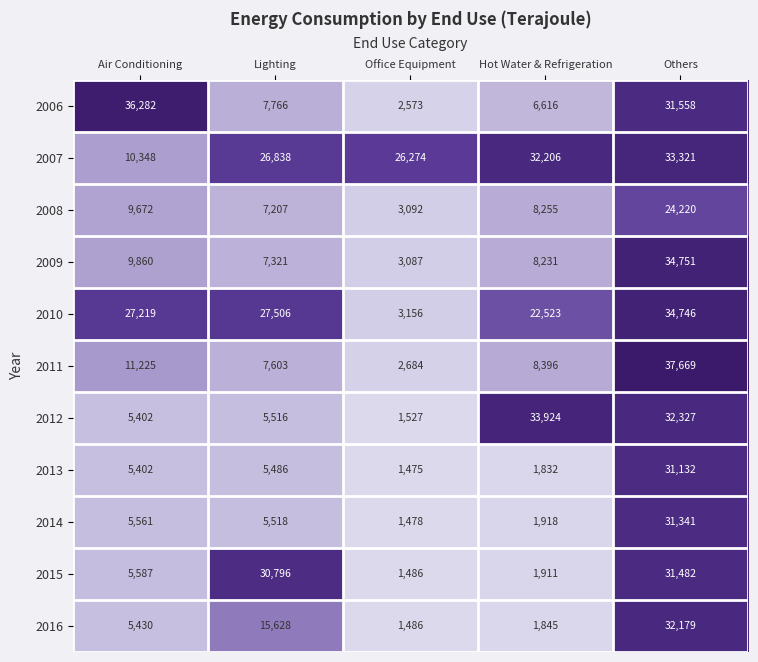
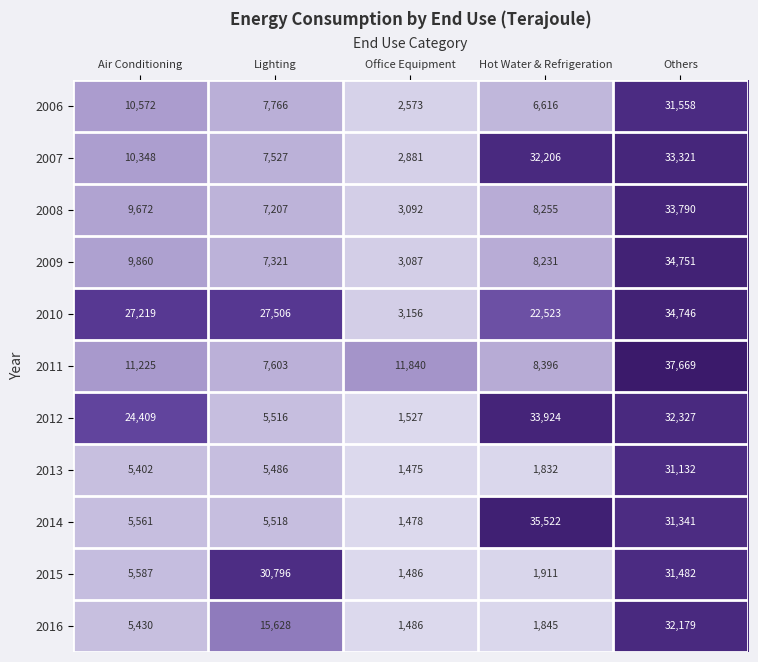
  {
    "2006": {
-     "Air Conditioning": "36,282",
+     "Air Conditioning": "10,572",
      "Lighting": "7,766",
      "Office Equipment": "2,573",
      "Hot Water & Refrigeration": "6,616",
      "Others": "31,558"
    },
    "2007": {
      "Air Conditioning": "10,348",
-     "Lighting": "26,838",
-     "Office Equipment": "26,274",
+     "Lighting": "7,527",
+     "Office Equipment": "2,881",
      "Hot Water & Refrigeration": "32,206",
      "Others": "33,321"
    },
    "2008": {
      "Air Conditioning": "9,672",
      "Lighting": "7,207",
      "Office Equipment": "3,092",
      "Hot Water & Refrigeration": "8,255",
-     "Others": "24,220"
+     "Others": "33,790"
    },
    "2009": {
      "Air Conditioning": "9,860",
      "Lighting": "7,321",
      "Office Equipment": "3,087",
      "Hot Water & Refrigeration": "8,231",
      "Others": "34,751"
    },
    "2010": {
      "Air Conditioning": "27,219",
      "Lighting": "27,506",
      "Office Equipment": "3,156",
      "Hot Water & Refrigeration": "22,523",
      "Others": "34,746"
    },
    "2011": {
      "Air Conditioning": "11,225",
      "Lighting": "7,603",
-     "Office Equipment": "2,684",
+     "Office Equipment": "11,840",
      "Hot Water & Refrigeration": "8,396",
      "Others": "37,669"
    },
    "2012": {
-     "Air Conditioning": "5,402",
+     "Air Conditioning": "24,409",
      "Lighting": "5,516",
      "Office Equipment": "1,527",
      "Hot Water & Refrigeration": "33,924",
      "Others": "32,327"
    },
    "2013": {
      "Air Conditioning": "5,402",
      "Lighting": "5,486",
      "Office Equipment": "1,475",
      "Hot Water & Refrigeration": "1,832",
      "Others": "31,132"
    },
    "2014": {
      "Air Conditioning": "5,561",
      "Lighting": "5,518",
      "Office Equipment": "1,478",
-     "Hot Water & Refrigeration": "1,918",
+     "Hot Water & Refrigeration": "35,522",
      "Others": "31,341"
    },
    "2015": {
      "Air Conditioning": "5,587",
      "Lighting": "30,796",
      "Office Equipment": "1,486",
      "Hot Water & Refrigeration": "1,911",
      "Others": "31,482"
    },
    "2016": {
      "Air Conditioning": "5,430",
      "Lighting": "15,628",
      "Office Equipment": "1,486",
      "Hot Water & Refrigeration": "1,845",
      "Others": "32,179"
    }
  }
